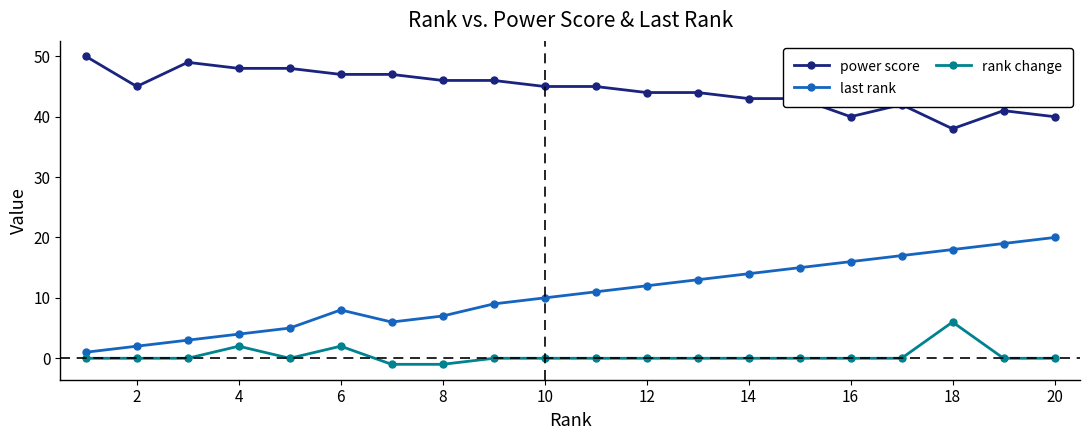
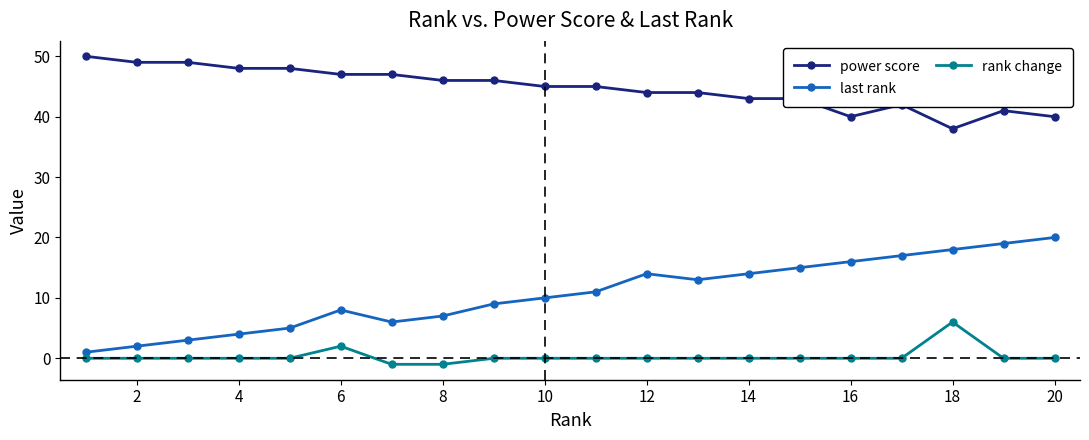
  {
    "power score": {
-     "2": 45,
+     "2": 49,
      "4": 48,
      "6": 47,
      "8": 46,
      "10": 45,
      "12": 44,
      "14": 43,
      "16": 40,
      "18": 38,
      "20": 40
    },
    "last rank": {
      "2": 2,
      "4": 4,
      "6": 8,
      "8": 7,
      "10": 10,
-     "12": 12,
+     "12": 14,
      "14": 14,
      "16": 16,
      "18": 18,
      "20": 20
    },
    "rank change": {
      "2": 0,
-     "4": 2,
+     "4": 0,
      "6": 2,
      "8": -1,
      "10": 0,
      "12": 0,
      "14": 0,
      "16": 0,
      "18": 6,
      "20": 0
    }
  }
